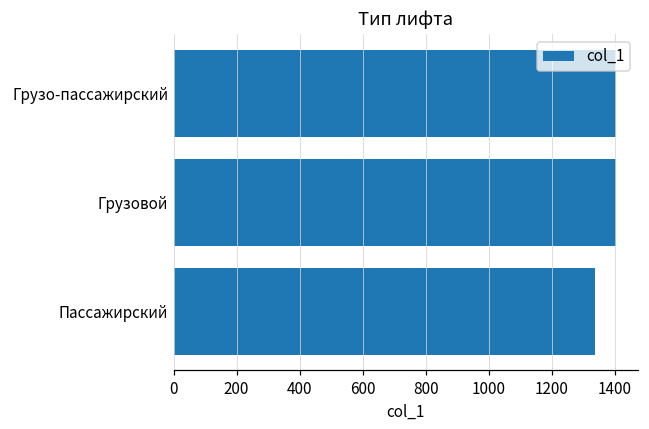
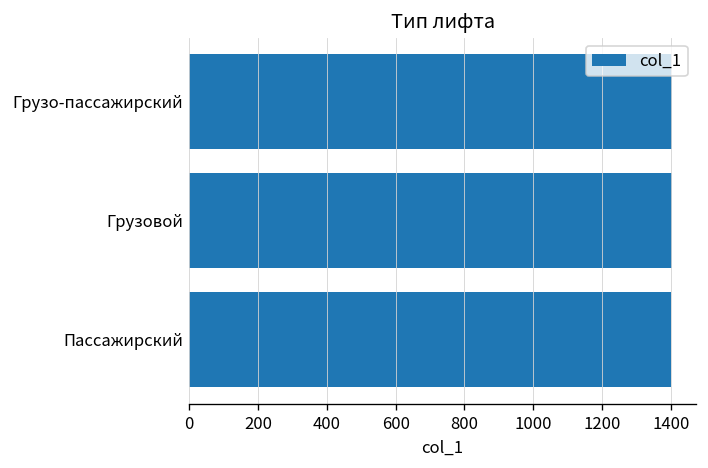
  {
    "Грузо-пассажирский": 1400,
    "Грузовой": 1400,
-   "Пассажирский": 1340
+   "Пассажирский": 1400
  }
